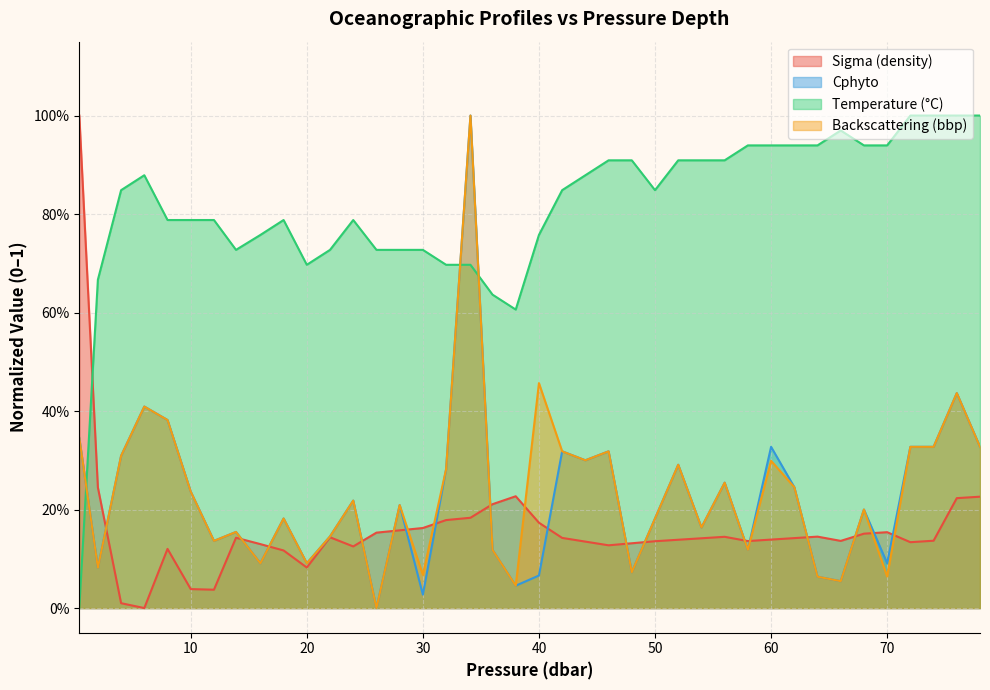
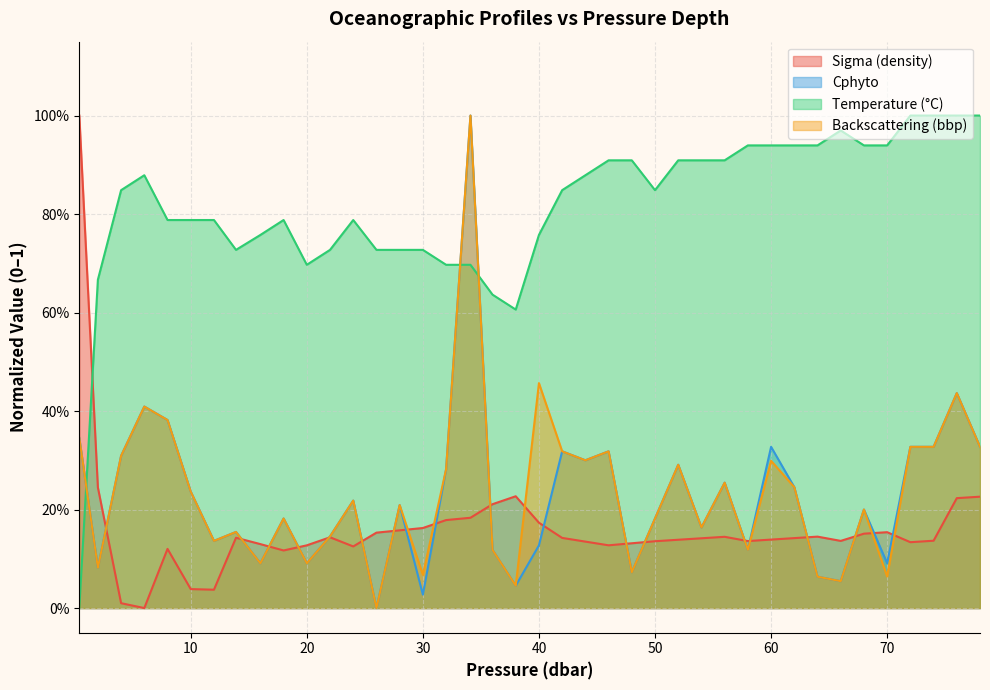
  {
    "Sigma (density)": {
      "10": "4%",
-     "20": "8%",
+     "20": "13%",
      "30": "16%",
      "40": "17%",
      "50": "14%",
      "60": "14%",
      "70": "15%"
    },
    "Cphyto": {
      "30": "3%",
-     "40": "7%",
+     "40": "13%",
      "60": "33%",
      "70": "9%"
    },
    "Temperature (°C)": {
      "10": "79%",
      "20": "70%",
      "30": "73%",
      "40": "76%",
      "50": "85%",
      "60": "94%",
      "70": "94%"
    },
    "Backscattering (bbp)": {
      "30": "7%",
      "40": "46%",
      "60": "30%",
      "70": "6%"
    }
  }
